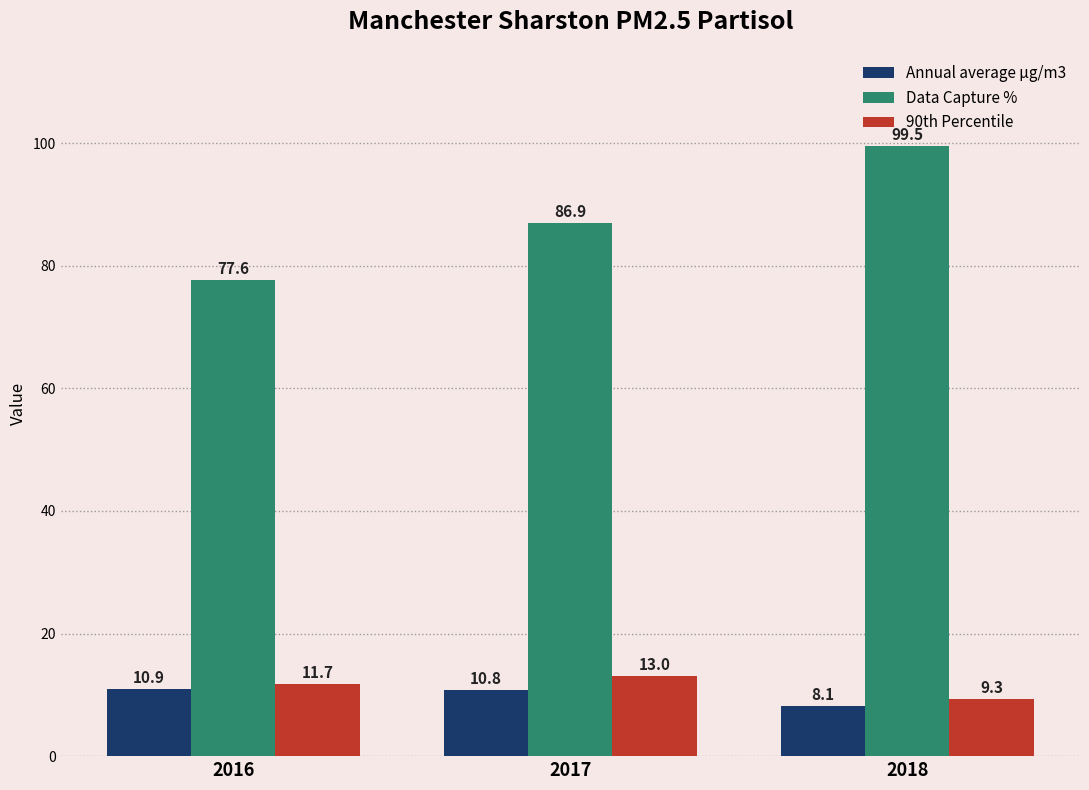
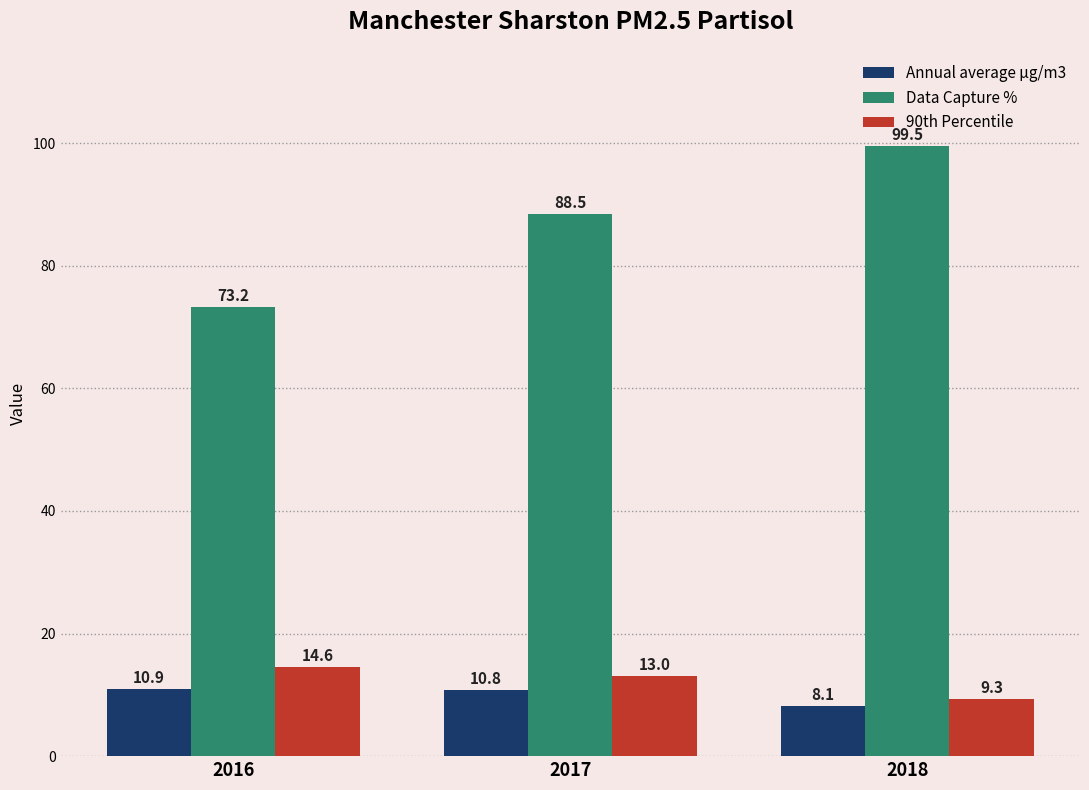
  {
    "Annual average µg/m3": {
      "2016": 10.9,
      "2017": 10.8,
      "2018": 8.1
    },
    "Data Capture %": {
-     "2016": 77.6,
-     "2017": 86.9,
+     "2016": 73.2,
+     "2017": 88.5,
      "2018": 99.5
    },
    "90th Percentile": {
-     "2016": 11.7,
+     "2016": 14.6,
      "2017": 13.0,
      "2018": 9.3
    }
  }
